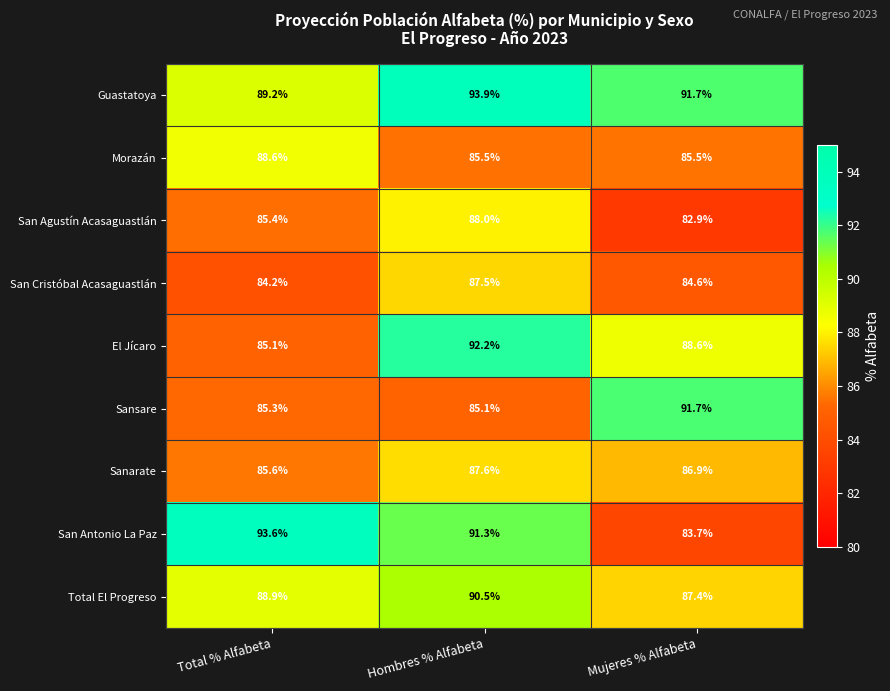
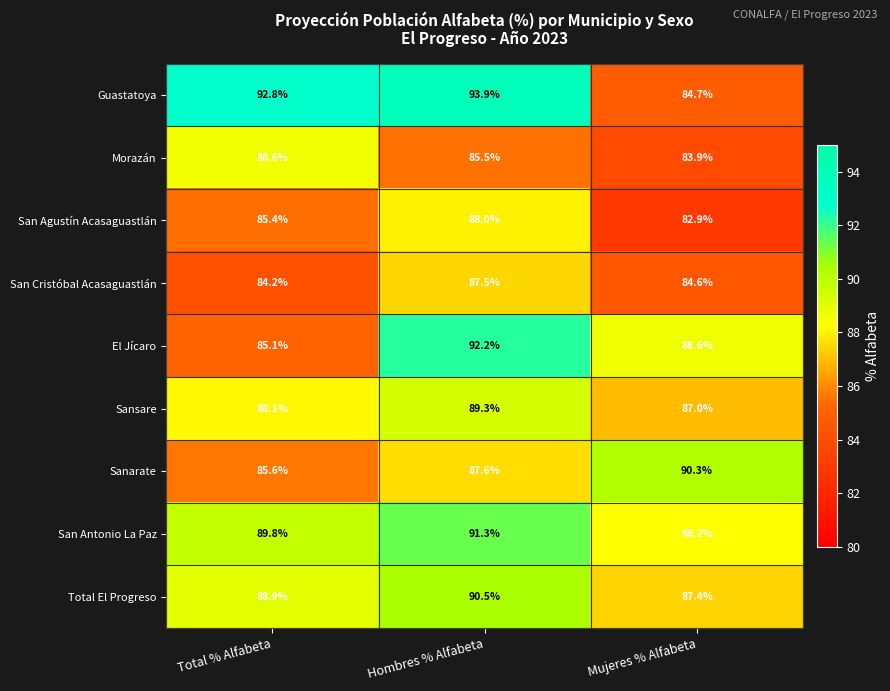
  {
    "Guastatoya": {
-     "Total % Alfabeta": "89.2%",
+     "Total % Alfabeta": "92.8%",
      "Hombres % Alfabeta": "93.9%",
-     "Mujeres % Alfabeta": "91.7%"
+     "Mujeres % Alfabeta": "84.7%"
    },
    "Morazán": {
      "Total % Alfabeta": "88.6%",
      "Hombres % Alfabeta": "85.5%",
-     "Mujeres % Alfabeta": "85.5%"
+     "Mujeres % Alfabeta": "83.9%"
    },
    "San Agustín Acasaguastlán": {
      "Total % Alfabeta": "85.4%",
      "Hombres % Alfabeta": "88.0%",
      "Mujeres % Alfabeta": "82.9%"
    },
    "San Cristóbal Acasaguastlán": {
      "Total % Alfabeta": "84.2%",
      "Hombres % Alfabeta": "87.5%",
      "Mujeres % Alfabeta": "84.6%"
    },
    "El Jícaro": {
      "Total % Alfabeta": "85.1%",
      "Hombres % Alfabeta": "92.2%",
      "Mujeres % Alfabeta": "88.6%"
    },
    "Sansare": {
-     "Total % Alfabeta": "85.3%",
-     "Hombres % Alfabeta": "85.1%",
-     "Mujeres % Alfabeta": "91.7%"
+     "Total % Alfabeta": "88.1%",
+     "Hombres % Alfabeta": "89.3%",
+     "Mujeres % Alfabeta": "87.0%"
    },
    "Sanarate": {
      "Total % Alfabeta": "85.6%",
      "Hombres % Alfabeta": "87.6%",
-     "Mujeres % Alfabeta": "86.9%"
+     "Mujeres % Alfabeta": "90.3%"
    },
    "San Antonio La Paz": {
-     "Total % Alfabeta": "93.6%",
+     "Total % Alfabeta": "89.8%",
      "Hombres % Alfabeta": "91.3%",
-     "Mujeres % Alfabeta": "83.7%"
+     "Mujeres % Alfabeta": "88.2%"
    },
    "Total El Progreso": {
      "Total % Alfabeta": "88.9%",
      "Hombres % Alfabeta": "90.5%",
      "Mujeres % Alfabeta": "87.4%"
    }
  }
